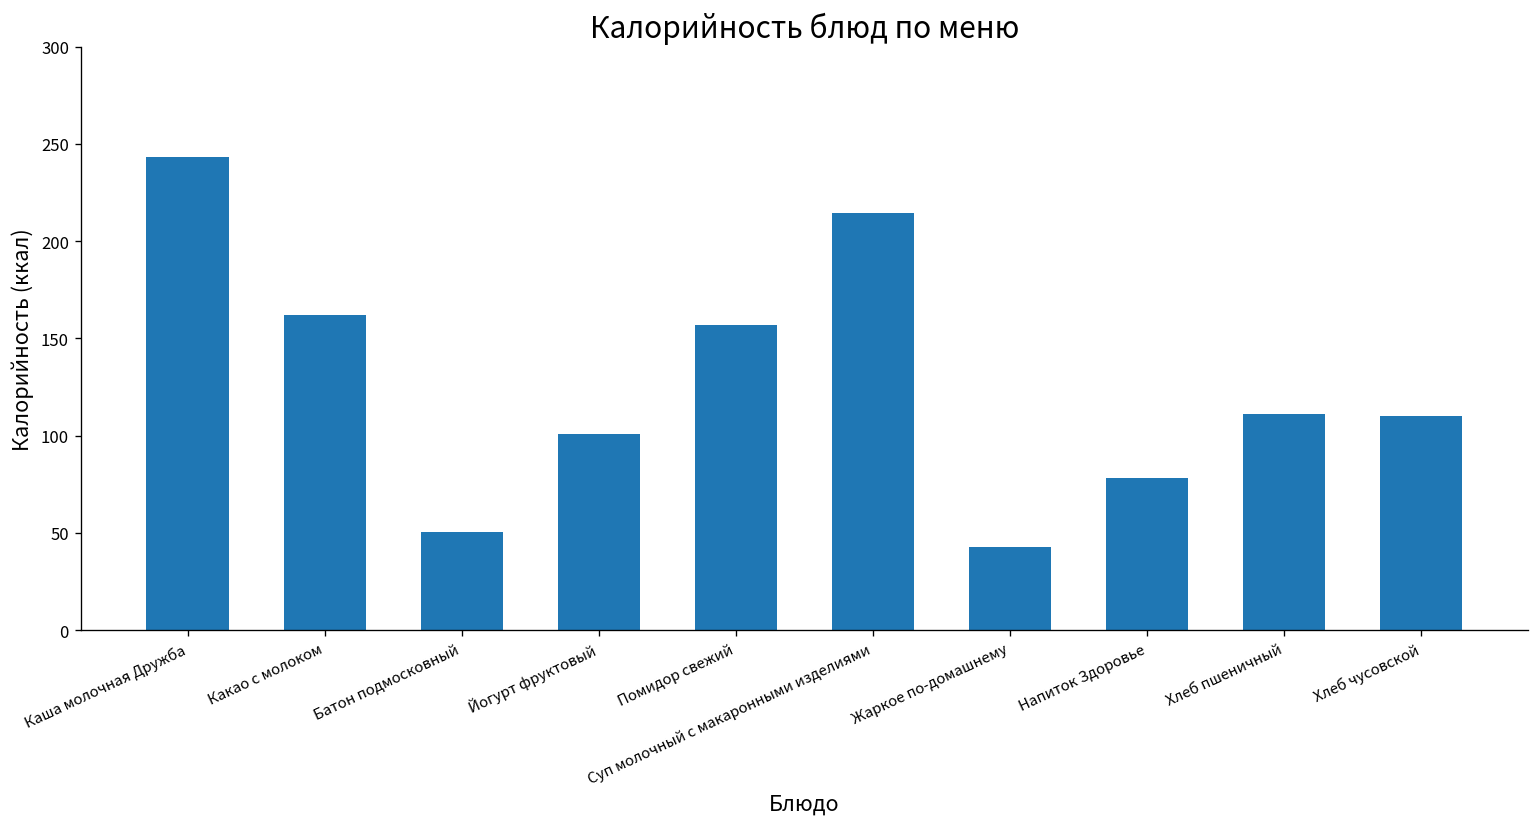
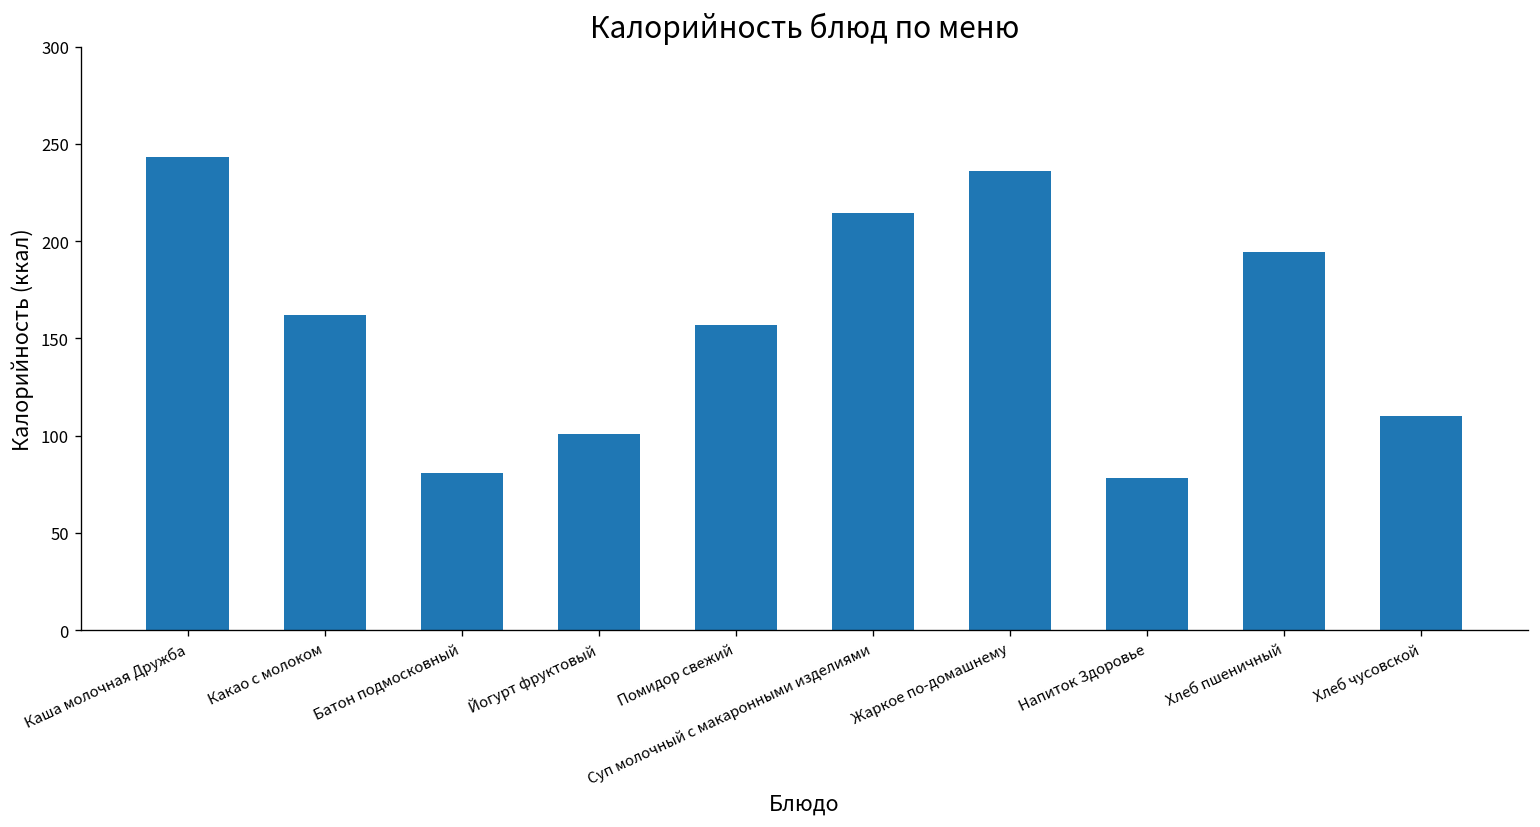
  {
    "Каша молочная Дружба": 243,
    "Какао с молоком": 162,
-   "Батон подмосковный": 50,
+   "Батон подмосковный": 81,
    "Йогурт фруктовый": 101,
    "Помидор свежий": 157,
    "Суп молочный с макаронными изделиями": 214,
-   "Жаркое по-домашнему": 43,
+   "Жаркое по-домашнему": 236,
    "Напиток Здоровье": 78,
-   "Хлеб пшеничный": 111,
+   "Хлеб пшеничный": 195,
    "Хлеб чусовской": 110
  }
